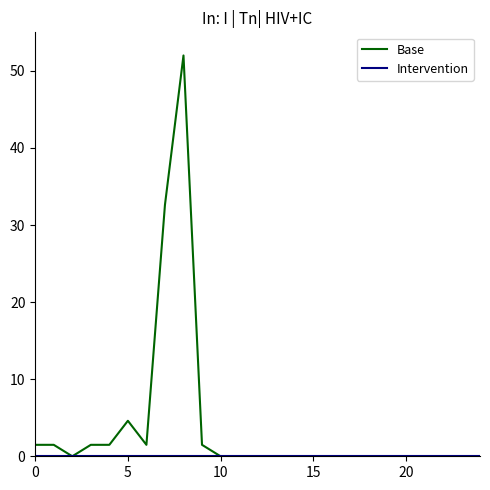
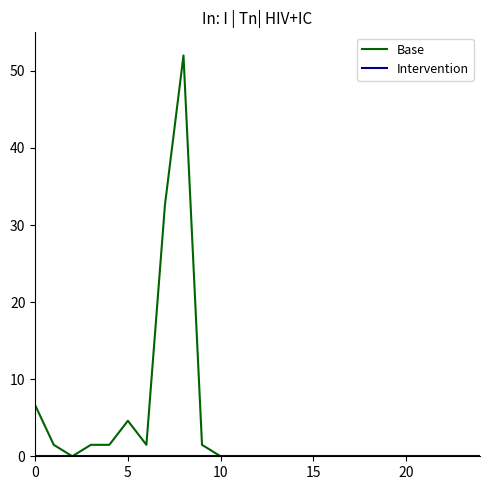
  {
    "Base": {
-     "0": 1,
+     "0": 7,
      "5": 5
    },
    "Intervention": {
      "0": 0,
      "5": 0
    }
  }
